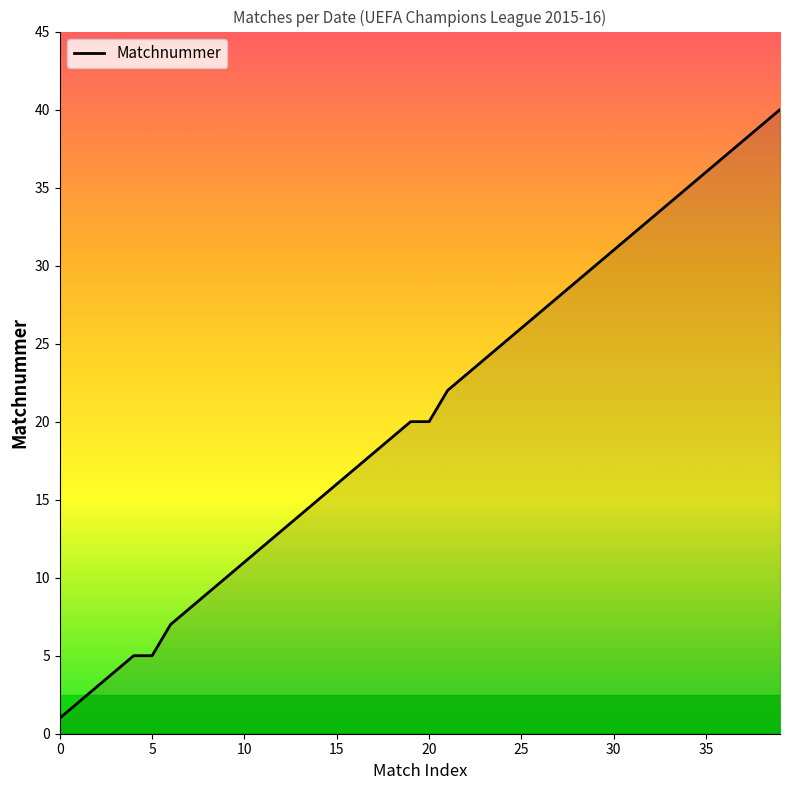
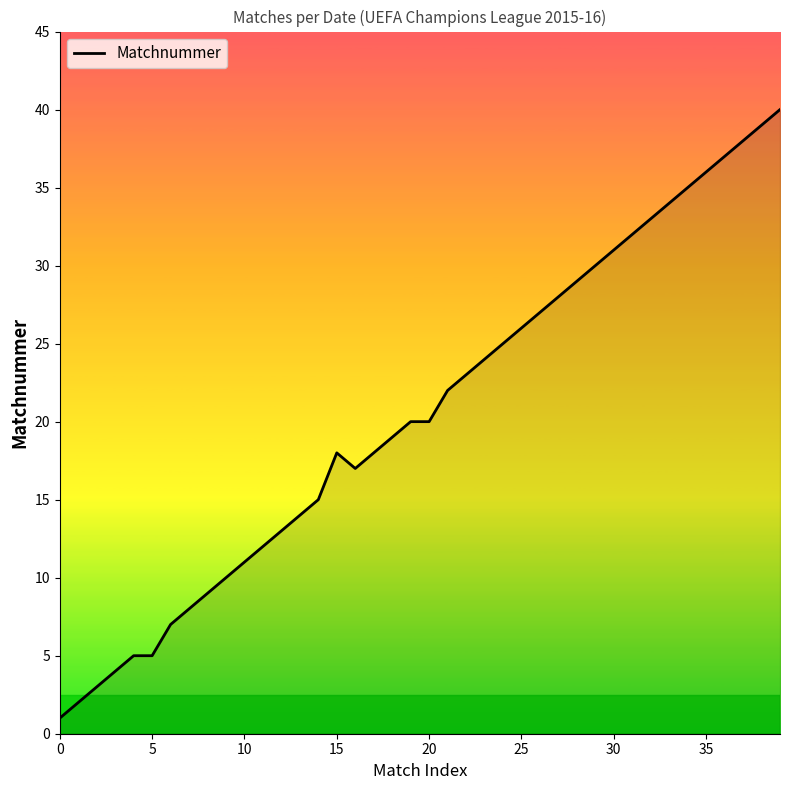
  {
    "5": 5,
    "10": 11,
-   "15": 16,
+   "15": 18,
    "20": 20,
    "25": 26,
    "30": 31,
    "35": 36
  }
